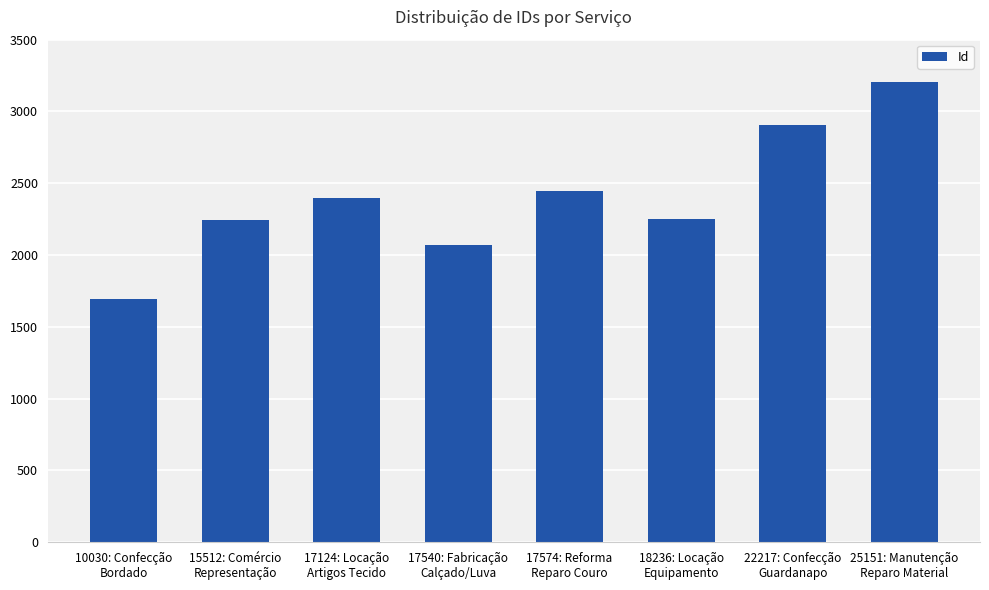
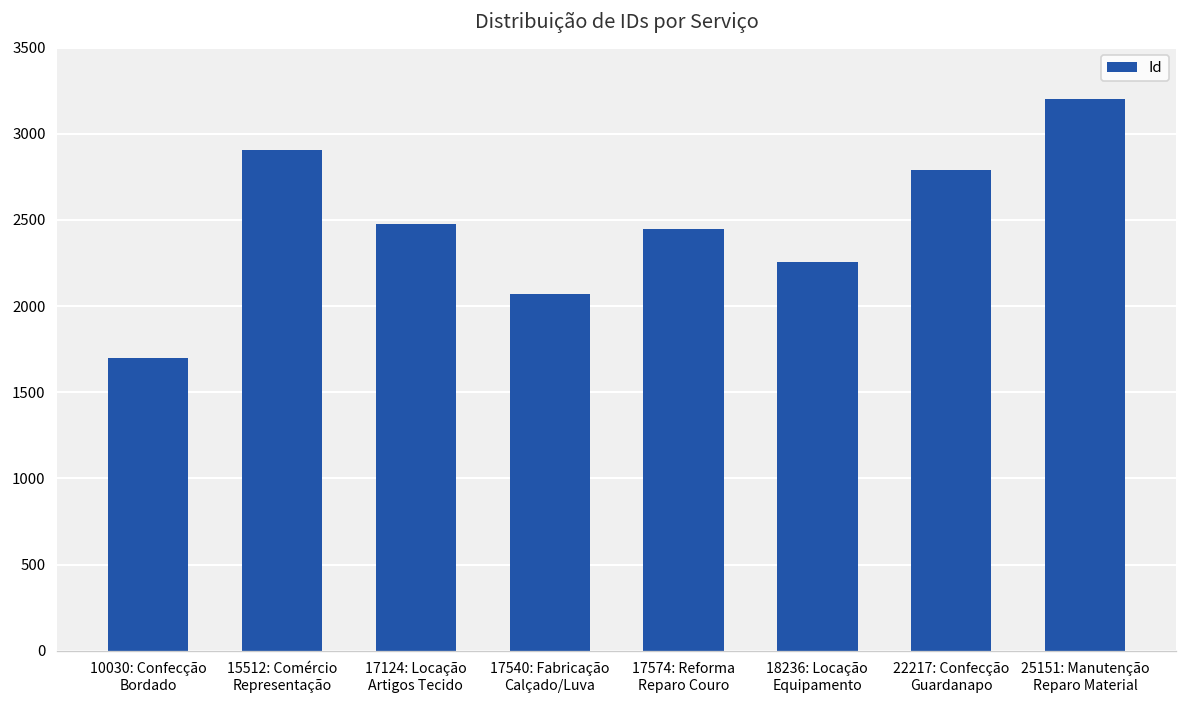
  {
    "10030: Confecção Bordado": 1700,
-   "15512: Comércio Representação": 2240,
-   "17124: Locação Artigos Tecido": 2400,
+   "15512: Comércio Representação": 2910,
+   "17124: Locação Artigos Tecido": 2480,
    "17540: Fabricação Calçado/Luva": 2070,
    "17574: Reforma Reparo Couro": 2450,
    "18236: Locação Equipamento": 2250,
-   "22217: Confecção Guardanapo": 2910,
+   "22217: Confecção Guardanapo": 2790,
    "25151: Manutenção Reparo Material": 3200
  }
